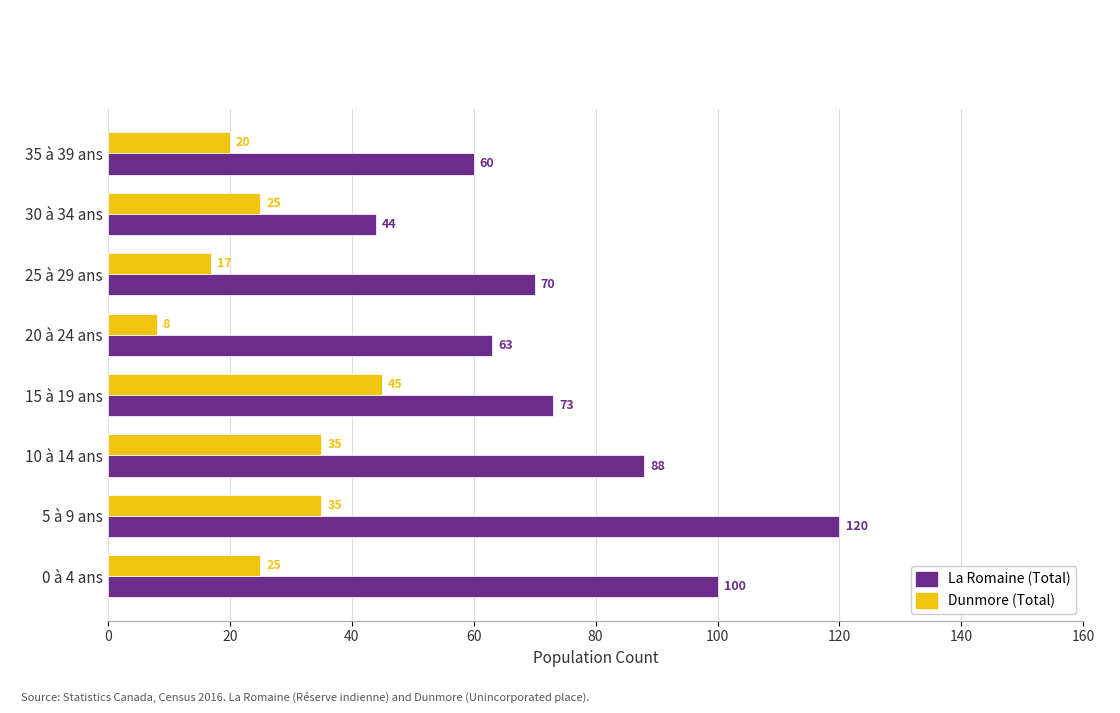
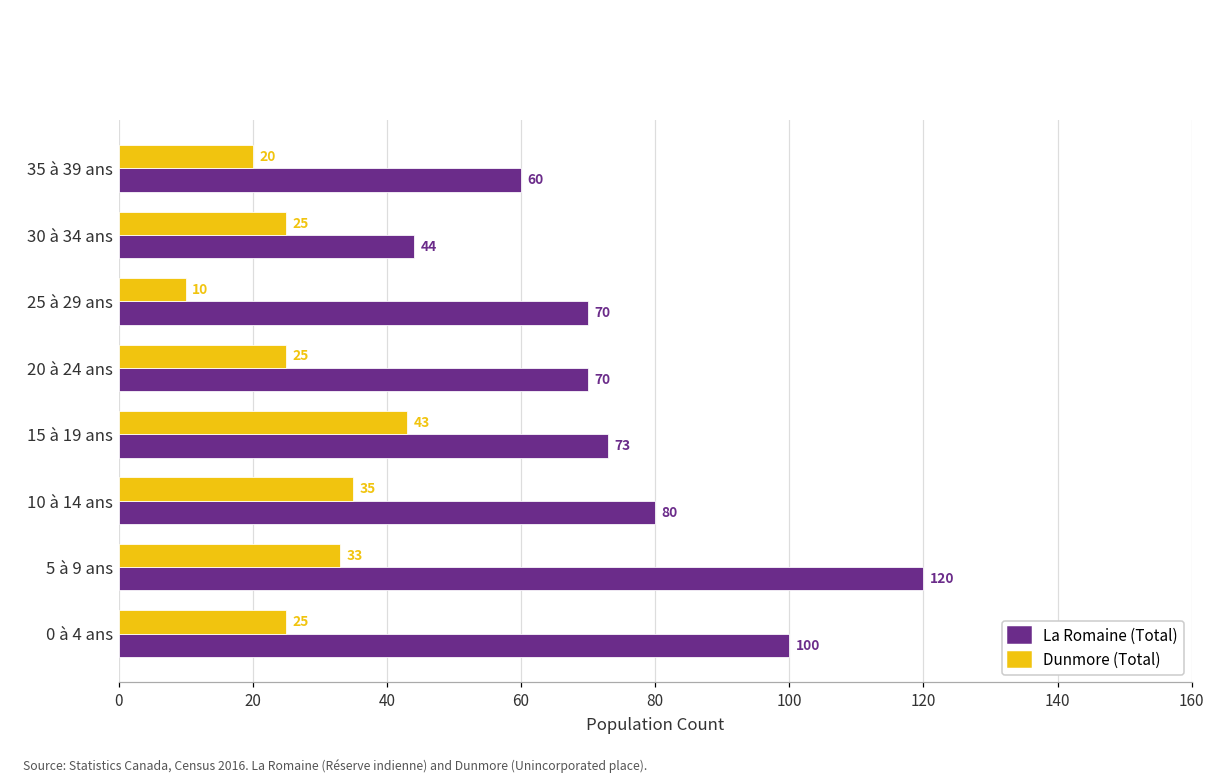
  {
    "La Romaine (Total)": {
      "35 à 39 ans": 60,
      "30 à 34 ans": 44,
      "25 à 29 ans": 70,
-     "20 à 24 ans": 63,
+     "20 à 24 ans": 70,
      "15 à 19 ans": 73,
-     "10 à 14 ans": 88,
+     "10 à 14 ans": 80,
      "5 à 9 ans": 120,
      "0 à 4 ans": 100
    },
    "Dunmore (Total)": {
      "35 à 39 ans": 20,
      "30 à 34 ans": 25,
-     "25 à 29 ans": 17,
-     "20 à 24 ans": 8,
-     "15 à 19 ans": 45,
+     "25 à 29 ans": 10,
+     "20 à 24 ans": 25,
+     "15 à 19 ans": 43,
      "10 à 14 ans": 35,
-     "5 à 9 ans": 35,
+     "5 à 9 ans": 33,
      "0 à 4 ans": 25
    }
  }
